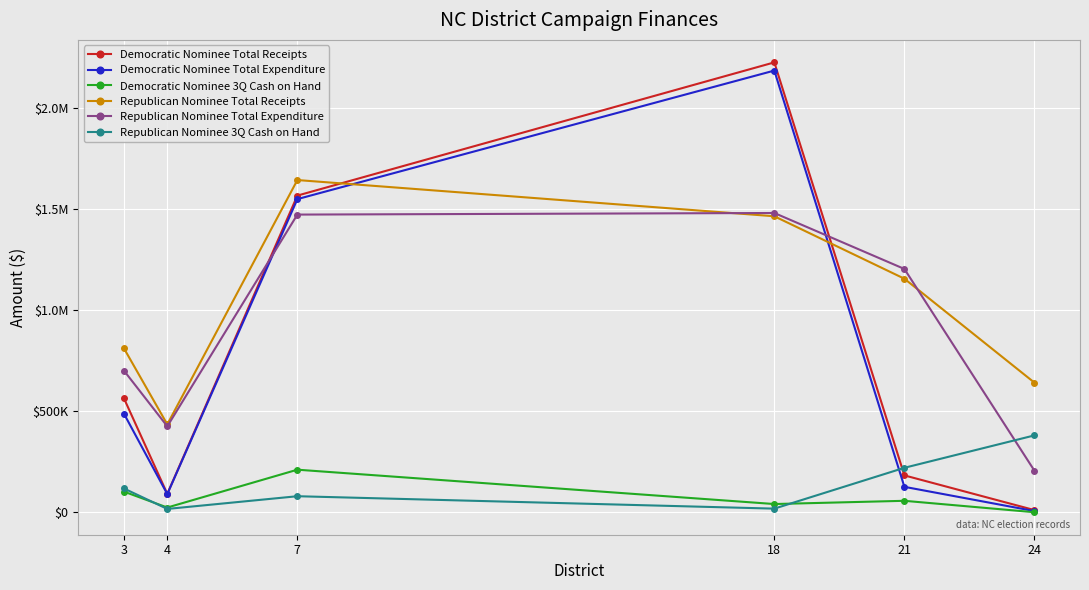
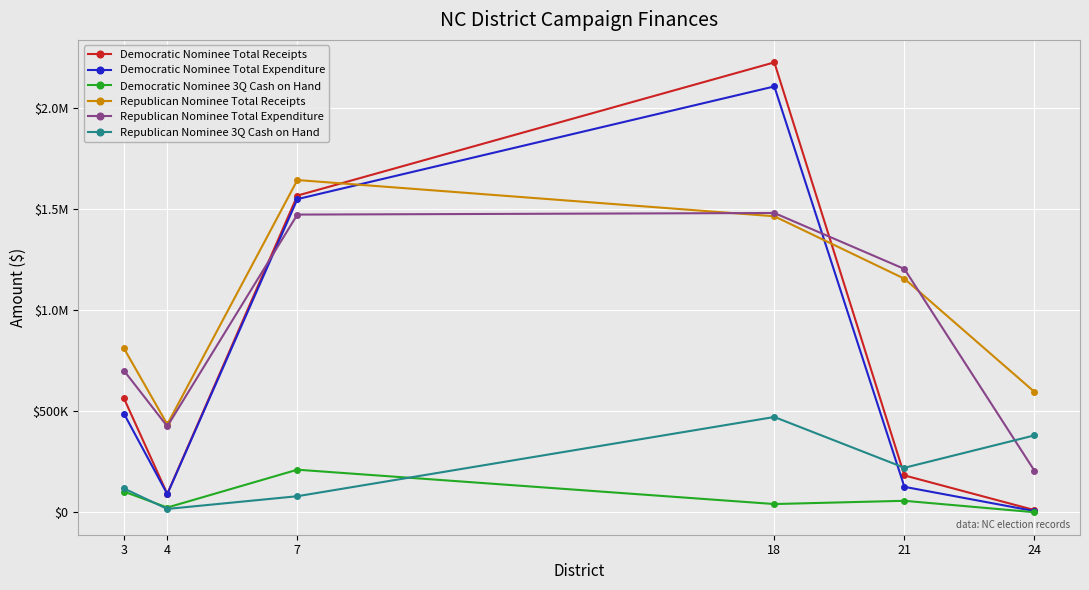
  {
    "Democratic Nominee Total Receipts": {
      "3": "$560000",
      "7": "$1570000",
      "18": "$2230000",
      "21": "$180000"
    },
    "Democratic Nominee Total Expenditure": {
      "3": "$490000",
      "7": "$1550000",
-     "18": "$2180000",
+     "18": "$2110000",
      "21": "$130000"
    },
    "Democratic Nominee 3Q Cash on Hand": {
      "3": "$100000",
      "7": "$210000",
      "18": "$40000",
      "21": "$60000"
    },
    "Republican Nominee Total Receipts": {
      "3": "$810000",
      "7": "$1640000",
      "18": "$1460000",
      "21": "$1160000",
-     "24": "$640000"
+     "24": "$600000"
    },
    "Republican Nominee Total Expenditure": {
      "3": "$700000",
      "7": "$1470000",
      "18": "$1480000",
      "21": "$1200000",
      "24": "$210000"
    },
    "Republican Nominee 3Q Cash on Hand": {
      "3": "$120000",
      "7": "$80000",
-     "18": "$20000",
+     "18": "$470000",
      "21": "$220000",
      "24": "$380000"
    }
  }
